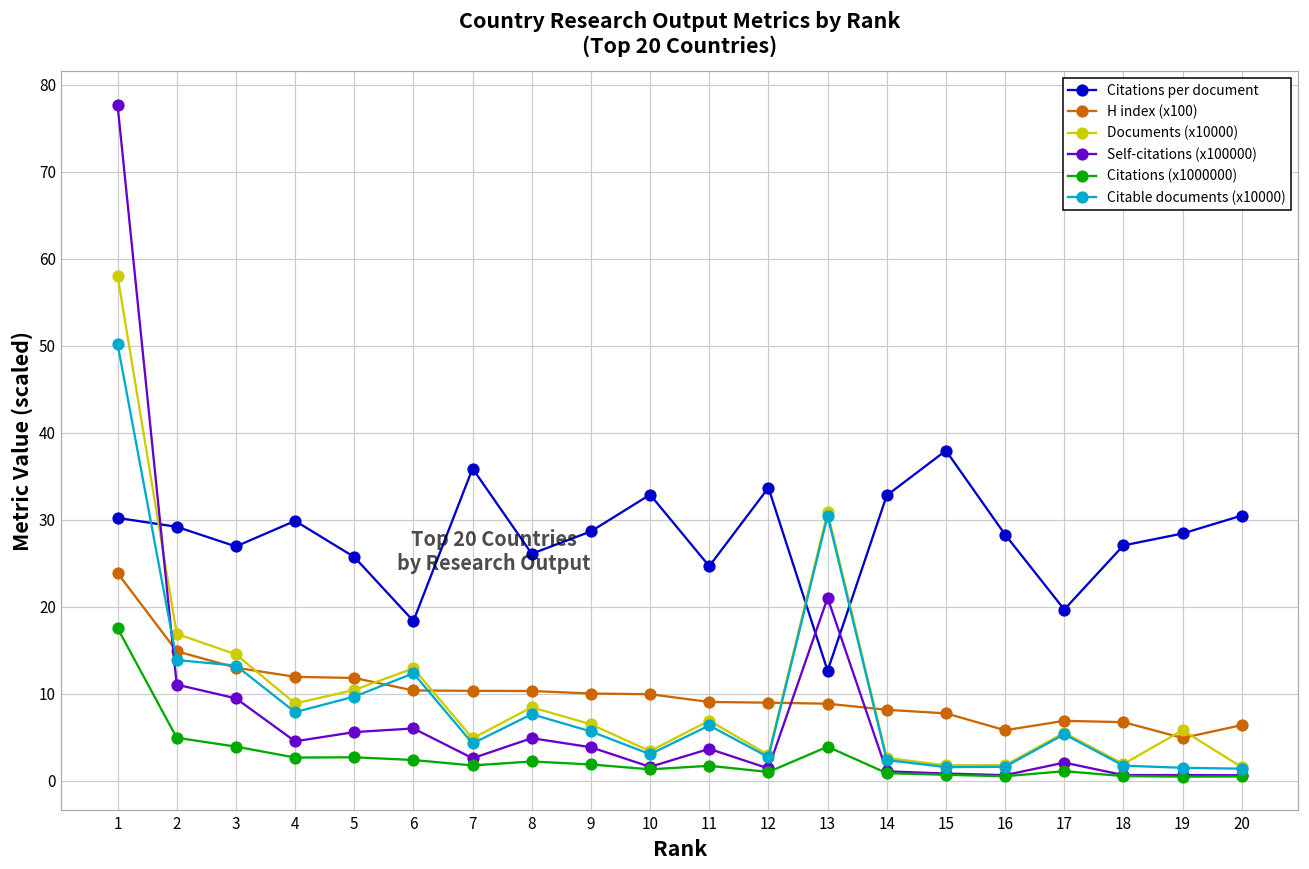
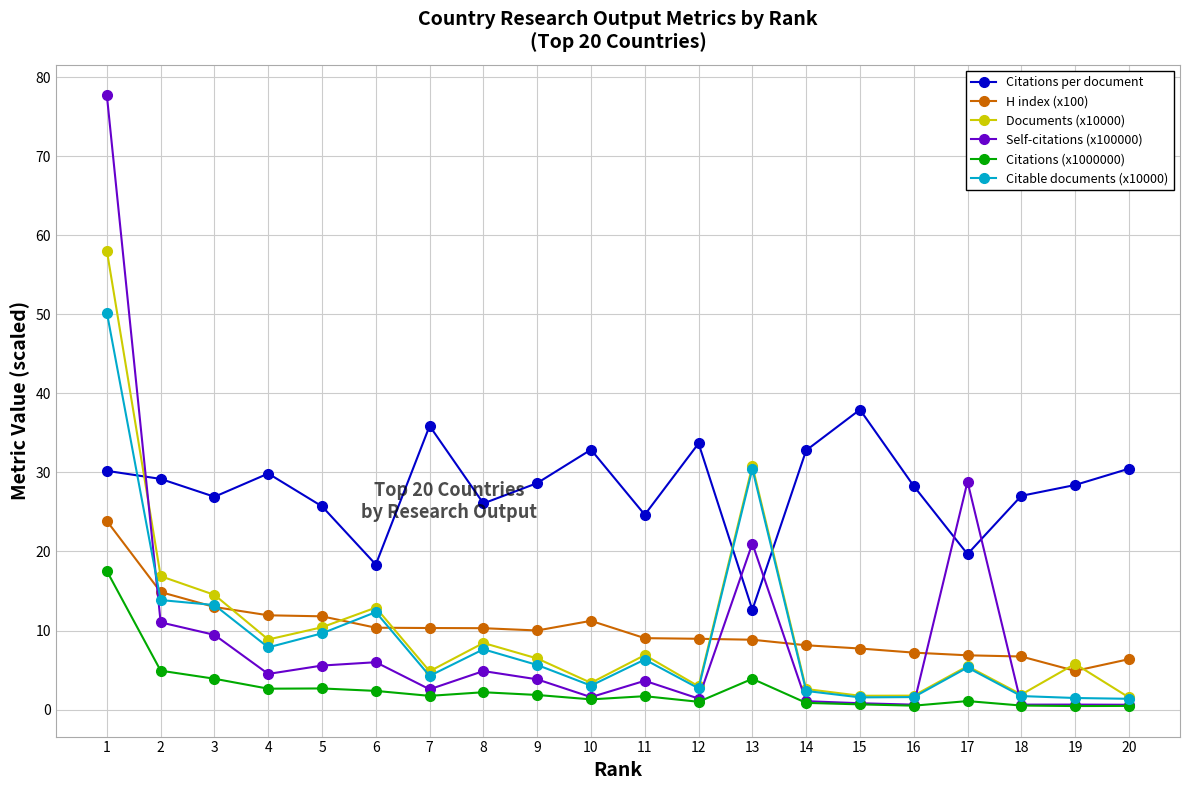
  {
    "Citations per document": {
      "1": 30,
      "2": 29,
      "3": 27,
      "4": 30,
      "5": 26,
      "6": 18,
      "7": 36,
      "10": 33,
      "11": 25,
      "12": 34,
      "13": 13,
      "14": 33,
      "15": 38,
      "16": 28,
      "17": 20,
      "18": 27,
      "19": 28,
      "20": 30
    },
    "H index (x100)": {
      "1": 24,
      "2": 15,
      "4": 12,
      "5": 12,
      "6": 10,
      "7": 10,
      "8": 10,
      "9": 10,
-     "10": 10,
+     "10": 11,
      "11": 9,
      "12": 9,
      "13": 9,
      "14": 8,
      "15": 8,
-     "16": 6,
+     "16": 7,
      "17": 7,
      "18": 7,
      "19": 5,
      "20": 6
    },
    "Documents (x10000)": {
      "1": 58,
      "2": 17,
      "3": 15,
      "4": 9,
      "5": 10,
      "6": 13,
      "7": 5,
      "8": 8,
      "9": 6,
      "10": 3,
      "11": 7,
      "13": 31,
      "19": 6
    },
    "Self-citations (x100000)": {
      "1": 78,
      "2": 11,
      "3": 9,
      "4": 5,
      "5": 6,
      "6": 6,
      "7": 3,
      "8": 5,
      "9": 4,
      "11": 4,
      "12": 1,
      "13": 21,
-     "17": 2
+     "17": 29
    },
    "Citations (x1000000)": {
      "1": 18,
      "2": 5,
      "3": 4,
      "4": 3,
      "5": 3,
      "6": 2,
      "7": 2,
      "8": 2,
      "9": 2,
      "11": 2,
      "12": 1,
      "13": 4,
      "17": 1
    },
    "Citable documents (x10000)": {
      "1": 50,
      "2": 14,
      "4": 8,
      "5": 10,
      "6": 12,
      "7": 4,
      "8": 8,
      "9": 6,
      "10": 3,
      "11": 6,
      "13": 30,
      "19": 1
    }
  }
